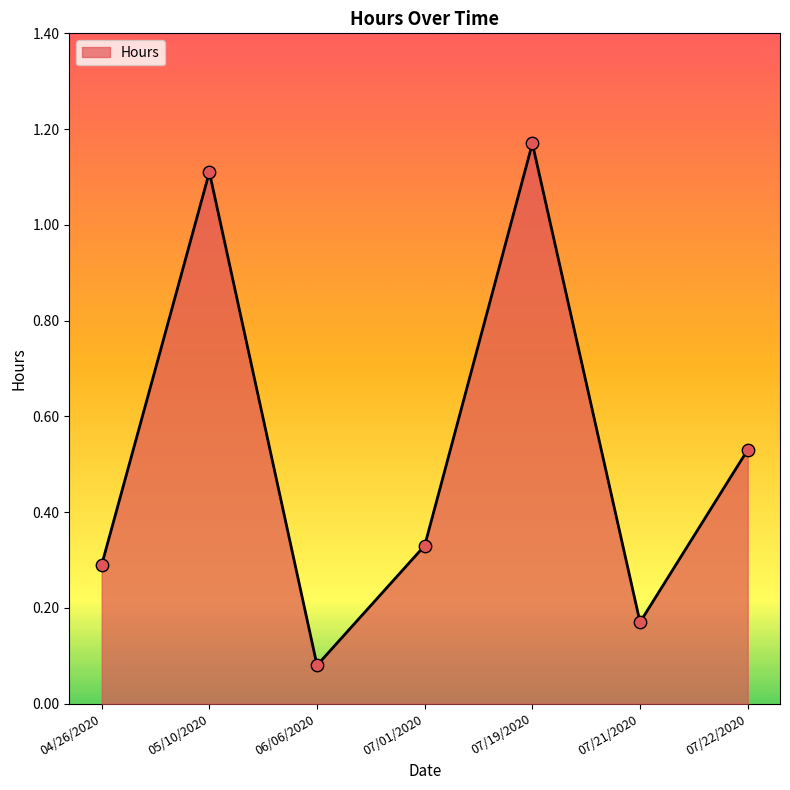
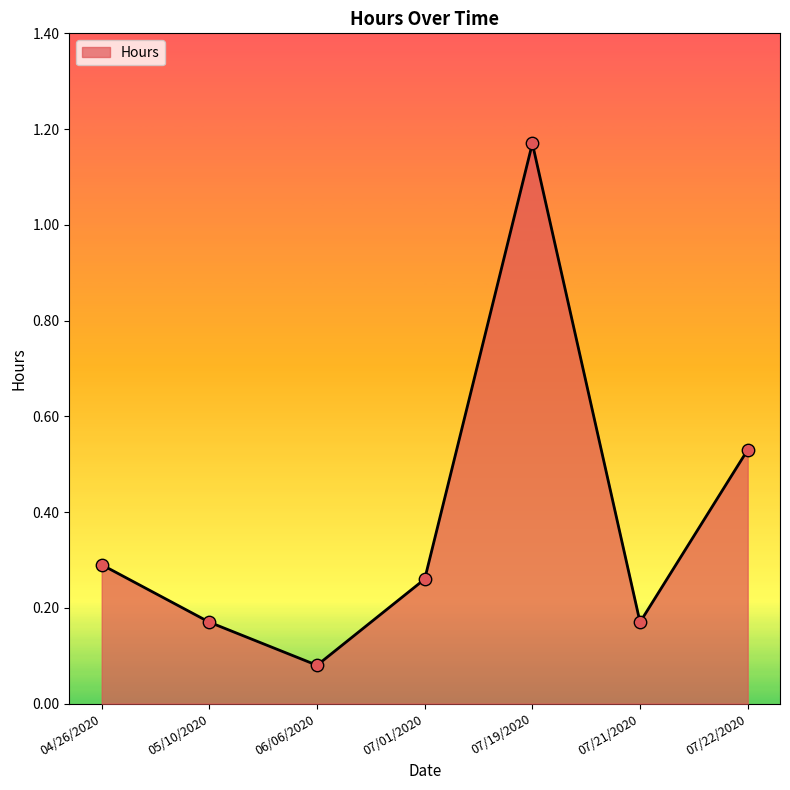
  {
    "04/26/2020": 0.29,
-   "05/10/2020": 1.11,
+   "05/10/2020": 0.17,
    "06/06/2020": 0.08,
-   "07/01/2020": 0.33,
+   "07/01/2020": 0.26,
    "07/19/2020": 1.17,
    "07/21/2020": 0.17,
    "07/22/2020": 0.53
  }
